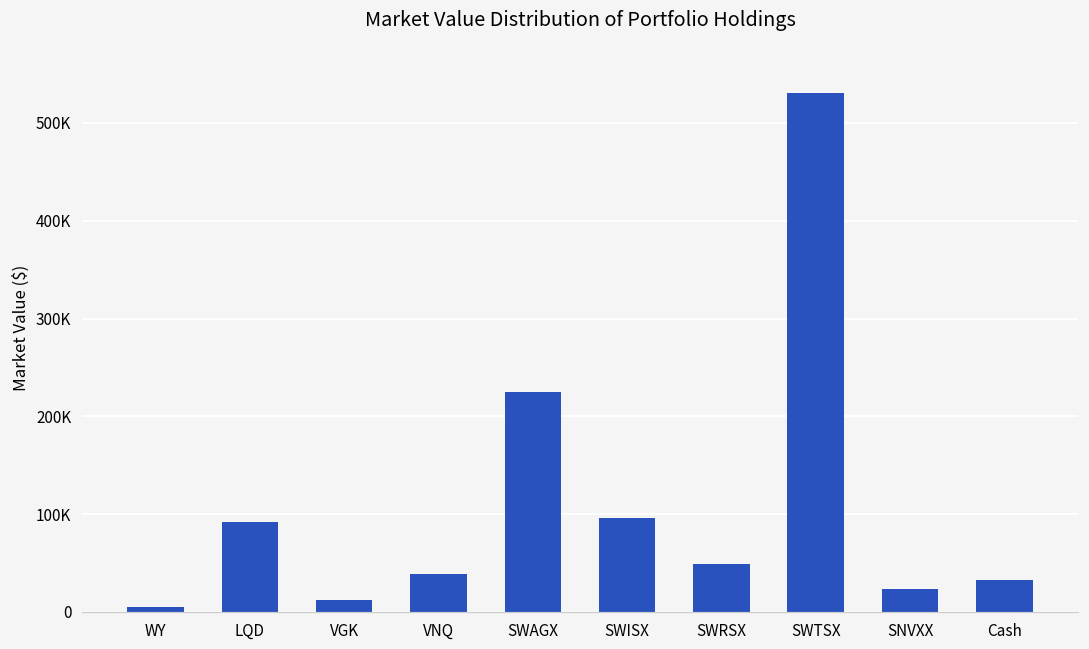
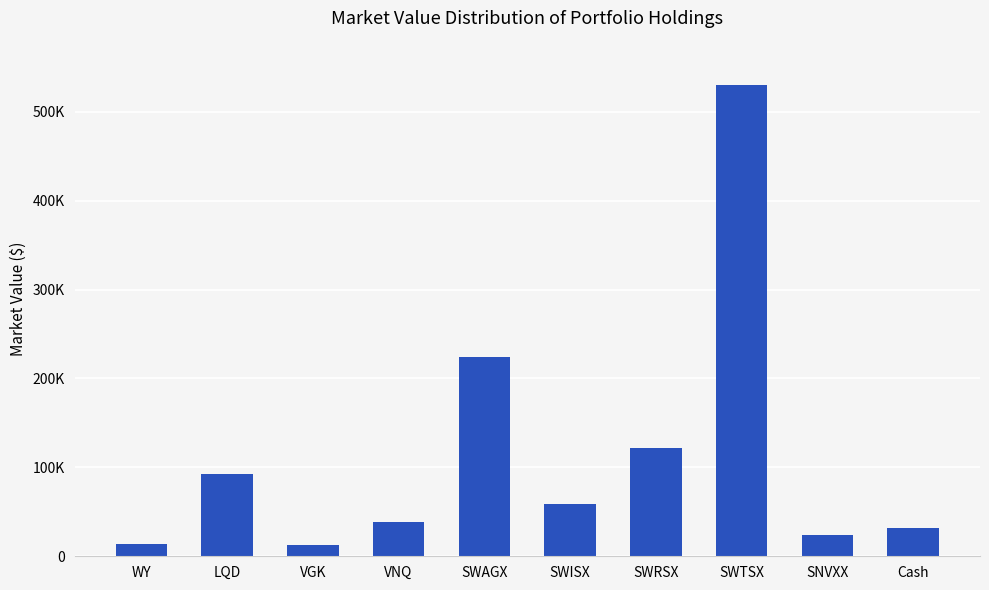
  {
-   "WY": 0,
+   "WY": 10000,
    "LQD": 90000,
    "VGK": 10000,
    "VNQ": 40000,
    "SWAGX": 220000,
-   "SWISX": 100000,
-   "SWRSX": 50000,
+   "SWISX": 60000,
+   "SWRSX": 120000,
    "SWTSX": 530000,
    "SNVXX": 20000,
    "Cash": 30000
  }
